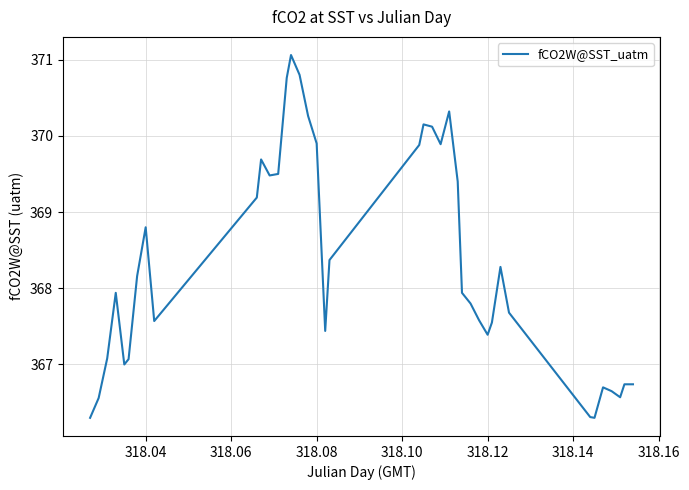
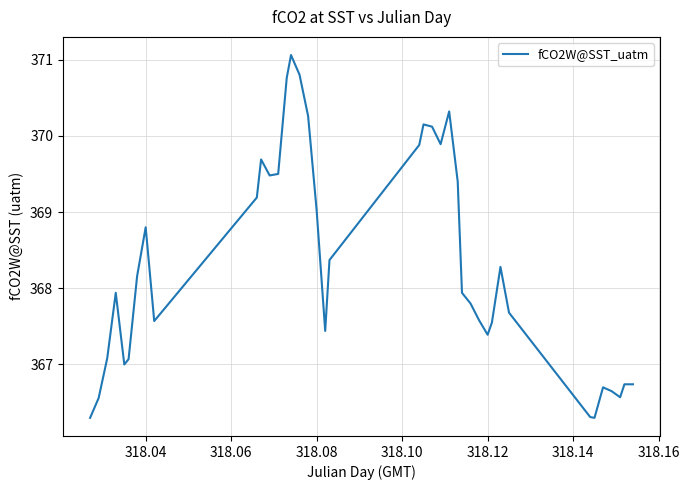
  {
    "318.04": 368.8,
-   "318.08": 369.9,
+   "318.08": 369.0,
    "318.12": 367.4
  }
